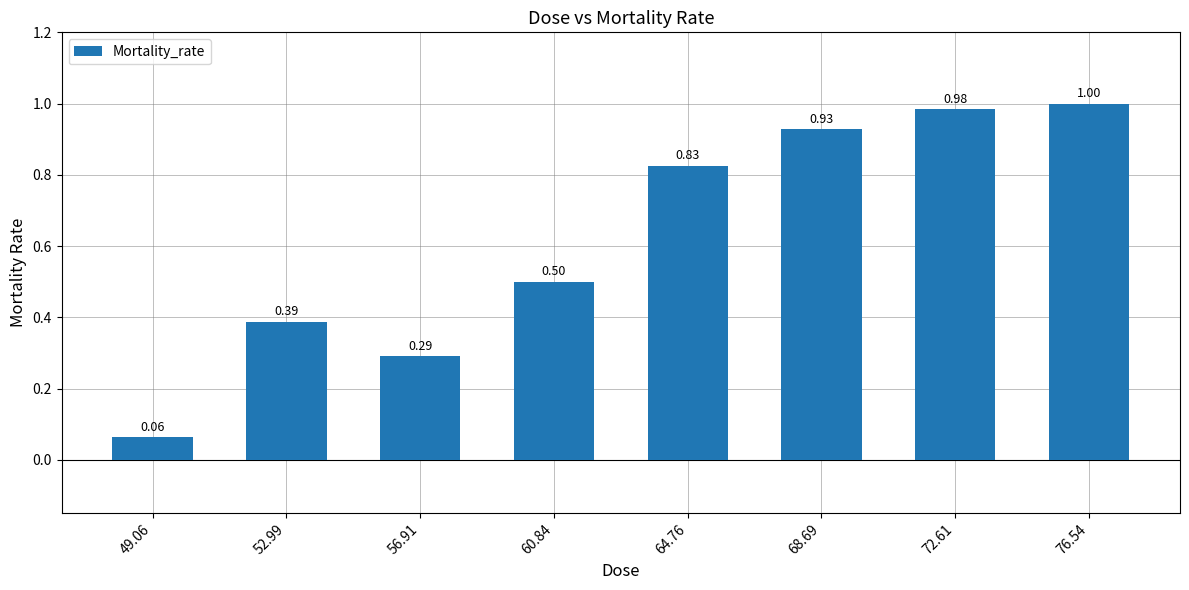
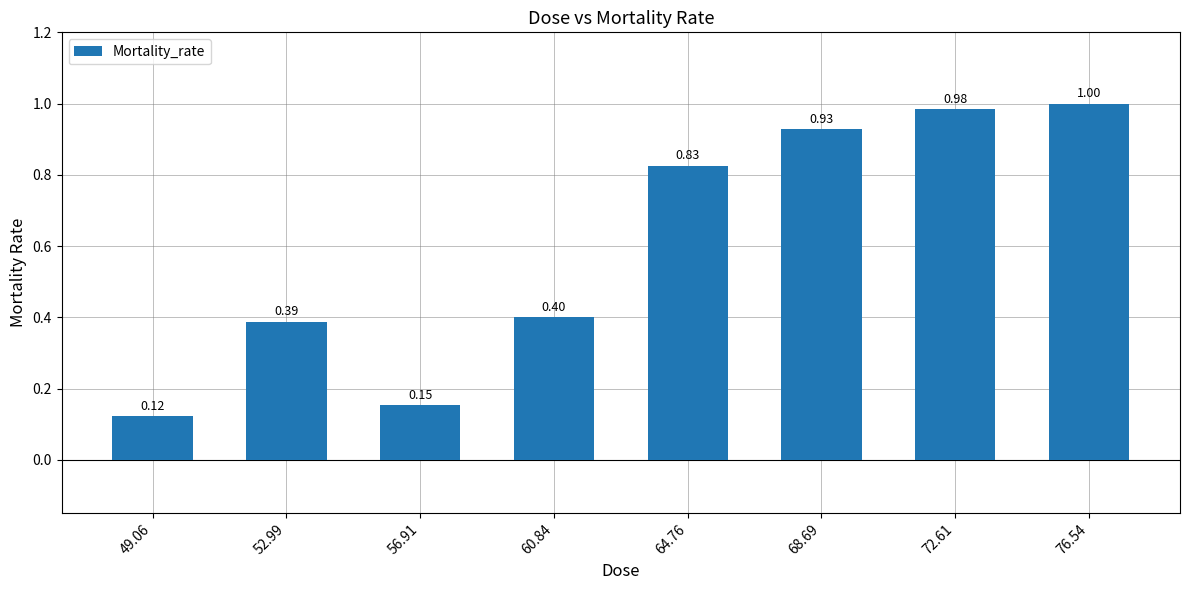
  {
-   "49.06": 0.06,
+   "49.06": 0.12,
    "52.99": 0.39,
-   "56.91": 0.29,
-   "60.84": 0.50,
+   "56.91": 0.15,
+   "60.84": 0.40,
    "64.76": 0.83,
    "68.69": 0.93,
    "72.61": 0.98,
    "76.54": 1.00
  }
